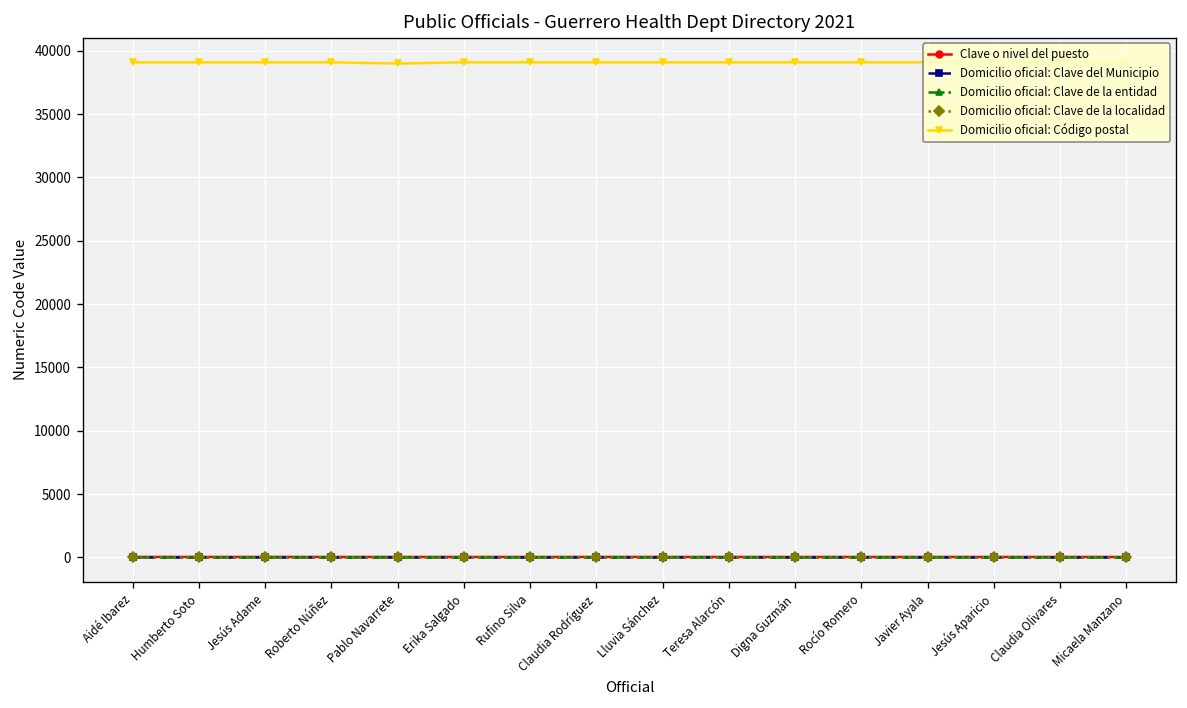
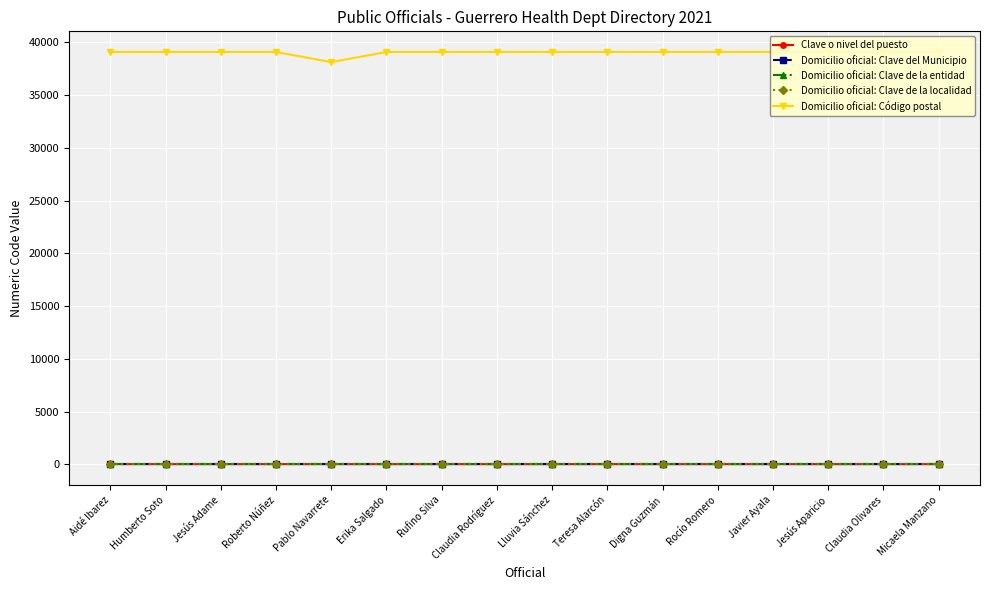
  {
    "Domicilio oficial: Clave de la localidad": {
      "Aidé Ibarez": 0,
      "Humberto Soto": 0,
      "Jesús Adame": 0,
      "Roberto Núñez": 0,
      "Pablo Navarrete": 0,
      "Erika Salgado": 0,
      "Rufino Silva": 0,
      "Claudia Rodríguez": 0,
      "Lluvia Sánchez": 0,
      "Teresa Alarcón": 0,
      "Digna Guzmán": 0,
      "Rocío Romero": 0,
      "Javier Ayala": 0,
      "Jesús Aparicio": 0,
      "Claudia Olivares": 0,
      "Micaela Manzano": 0
    },
    "Domicilio oficial: Código postal": {
      "Aidé Ibarez": 39100,
      "Humberto Soto": 39100,
      "Jesús Adame": 39100,
      "Roberto Núñez": 39100,
-     "Pablo Navarrete": 39000,
+     "Pablo Navarrete": 38100,
      "Erika Salgado": 39100,
      "Rufino Silva": 39100,
      "Claudia Rodríguez": 39100,
      "Lluvia Sánchez": 39100,
      "Teresa Alarcón": 39100,
      "Digna Guzmán": 39100,
      "Rocío Romero": 39100
    }
  }
